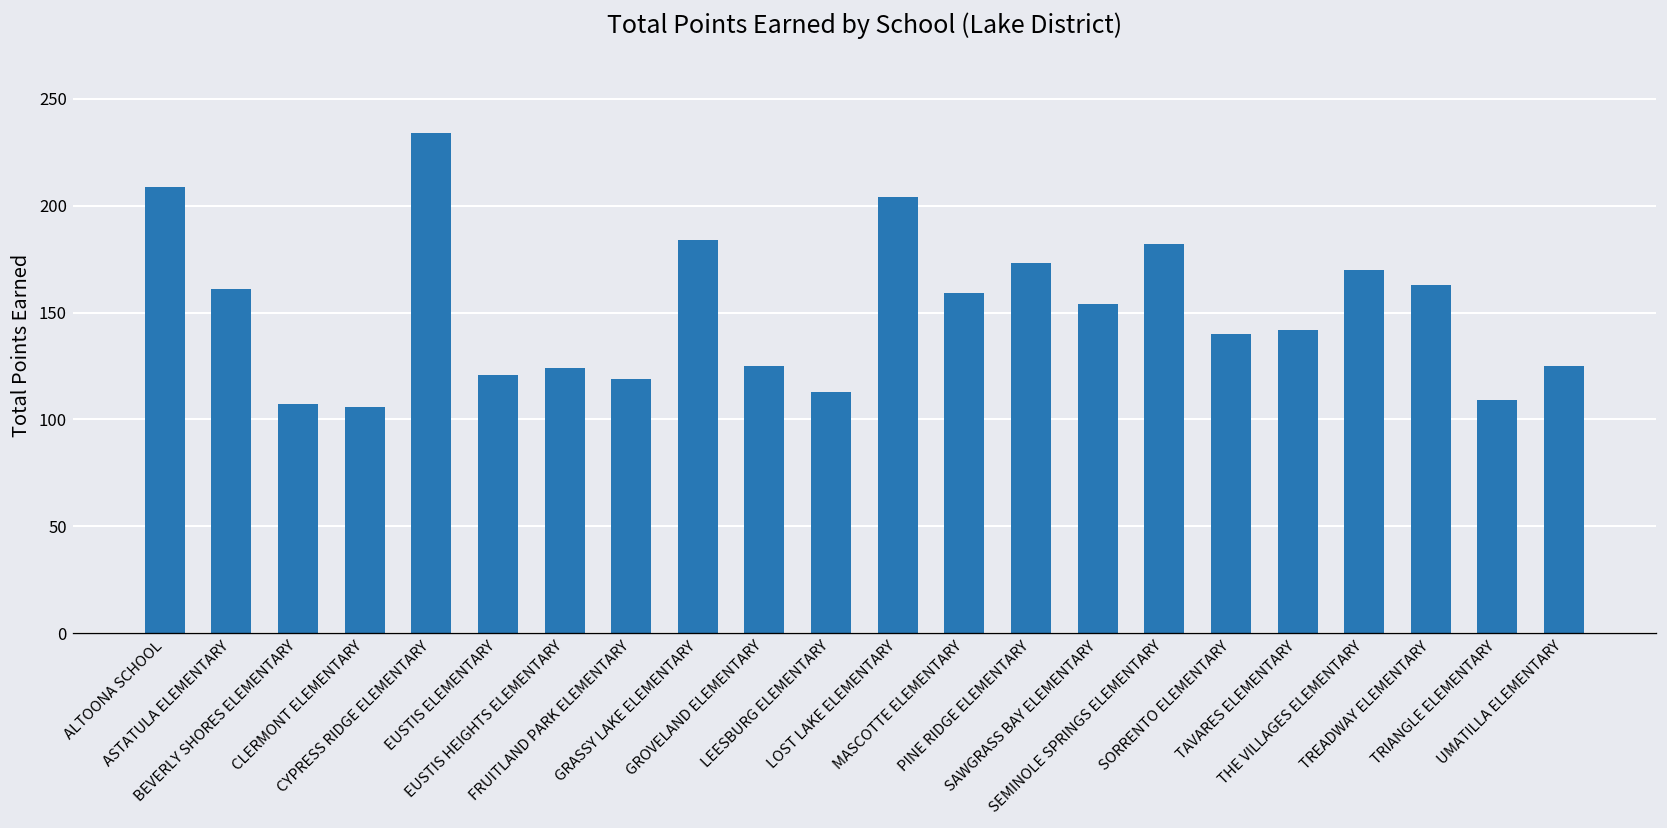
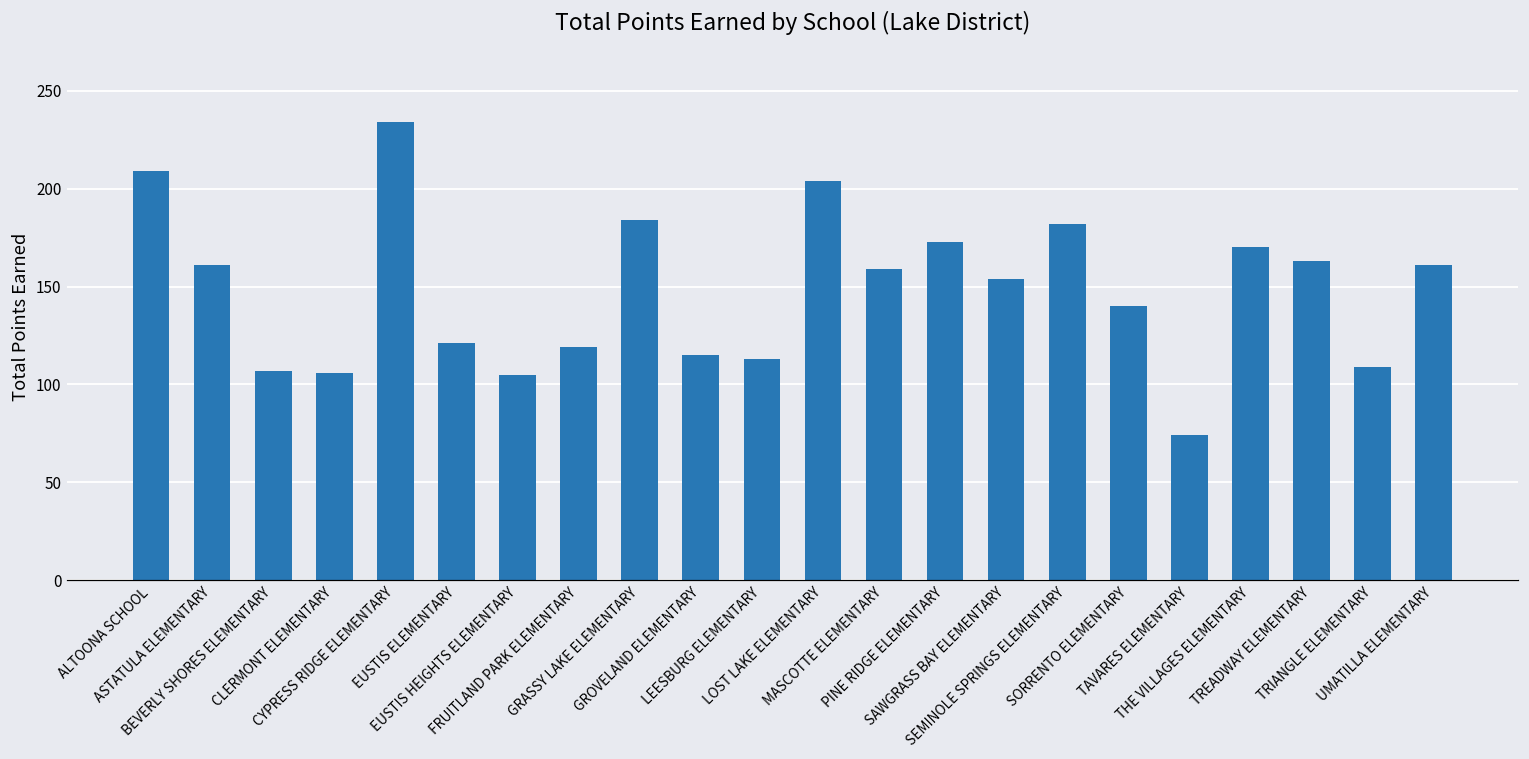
  {
    "ALTOONA SCHOOL": 209,
    "ASTATULA ELEMENTARY": 161,
    "BEVERLY SHORES ELEMENTARY": 107,
    "CLERMONT ELEMENTARY": 106,
    "CYPRESS RIDGE ELEMENTARY": 234,
    "EUSTIS ELEMENTARY": 121,
-   "EUSTIS HEIGHTS ELEMENTARY": 124,
+   "EUSTIS HEIGHTS ELEMENTARY": 105,
    "FRUITLAND PARK ELEMENTARY": 119,
    "GRASSY LAKE ELEMENTARY": 184,
-   "GROVELAND ELEMENTARY": 125,
+   "GROVELAND ELEMENTARY": 115,
    "LEESBURG ELEMENTARY": 113,
    "LOST LAKE ELEMENTARY": 204,
    "MASCOTTE ELEMENTARY": 159,
    "PINE RIDGE ELEMENTARY": 173,
    "SAWGRASS BAY ELEMENTARY": 154,
    "SEMINOLE SPRINGS ELEMENTARY": 182,
    "SORRENTO ELEMENTARY": 140,
-   "TAVARES ELEMENTARY": 142,
+   "TAVARES ELEMENTARY": 74,
    "THE VILLAGES ELEMENTARY": 170,
    "TREADWAY ELEMENTARY": 163,
    "TRIANGLE ELEMENTARY": 109,
-   "UMATILLA ELEMENTARY": 125
+   "UMATILLA ELEMENTARY": 161
  }
